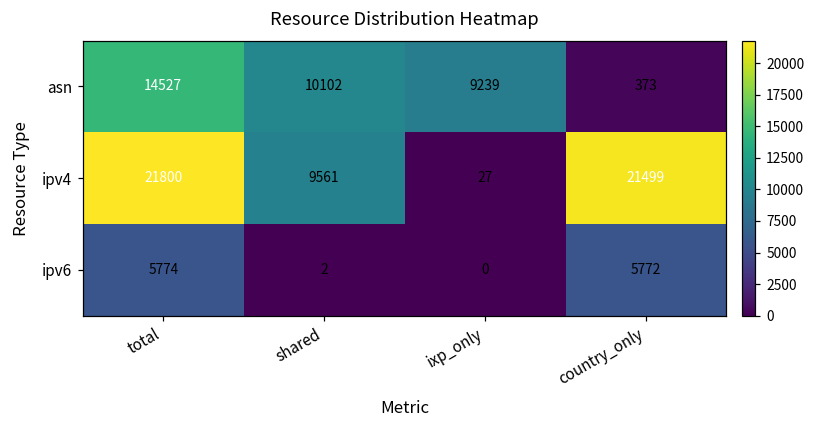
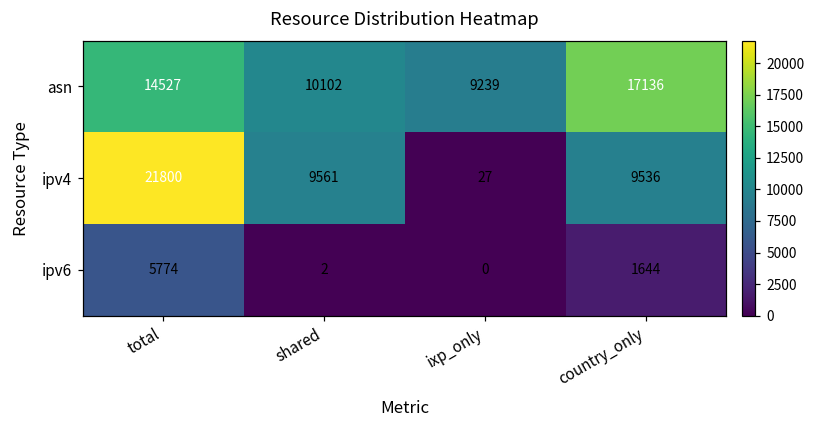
  {
    "asn": {
      "total": 14527,
      "shared": 10102,
      "ixp_only": 9239,
-     "country_only": 373
+     "country_only": 17136
    },
    "ipv4": {
      "total": 21800,
      "shared": 9561,
      "ixp_only": 27,
-     "country_only": 21499
+     "country_only": 9536
    },
    "ipv6": {
      "total": 5774,
      "shared": 2,
      "ixp_only": 0,
-     "country_only": 5772
+     "country_only": 1644
    }
  }
